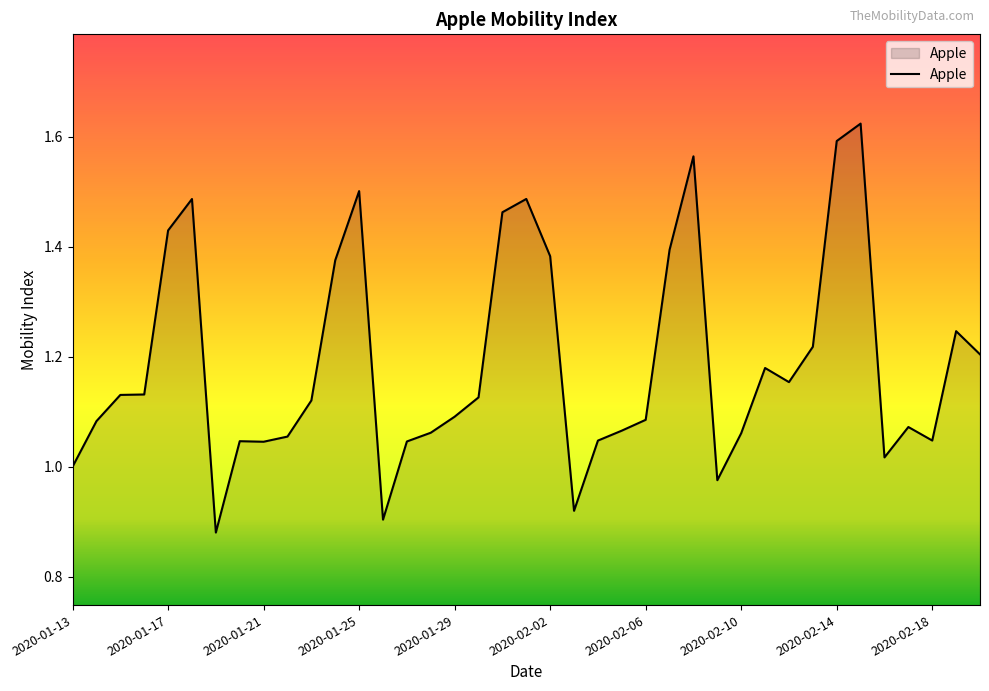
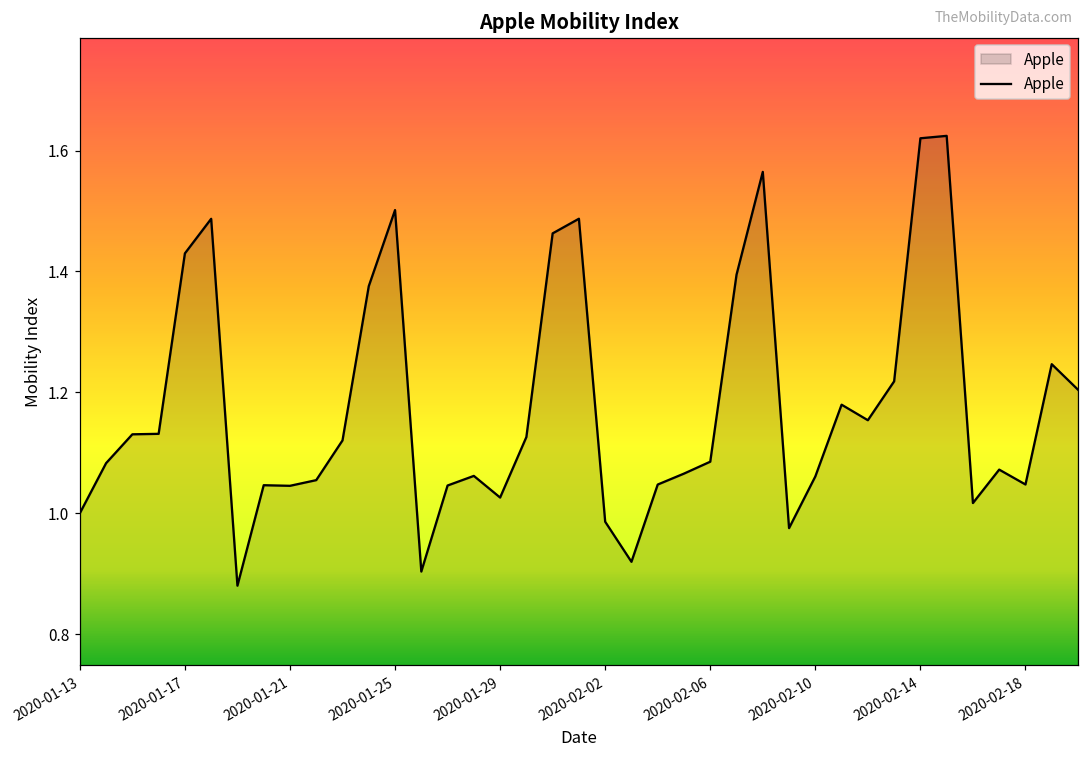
  {
    "2020-01-13": 1.00,
    "2020-01-17": 1.43,
    "2020-01-21": 1.05,
    "2020-01-25": 1.50,
-   "2020-01-29": 1.09,
-   "2020-02-02": 1.38,
+   "2020-01-29": 1.03,
+   "2020-02-02": 0.99,
    "2020-02-06": 1.09,
    "2020-02-10": 1.06,
-   "2020-02-14": 1.59,
+   "2020-02-14": 1.62,
    "2020-02-18": 1.05
  }
